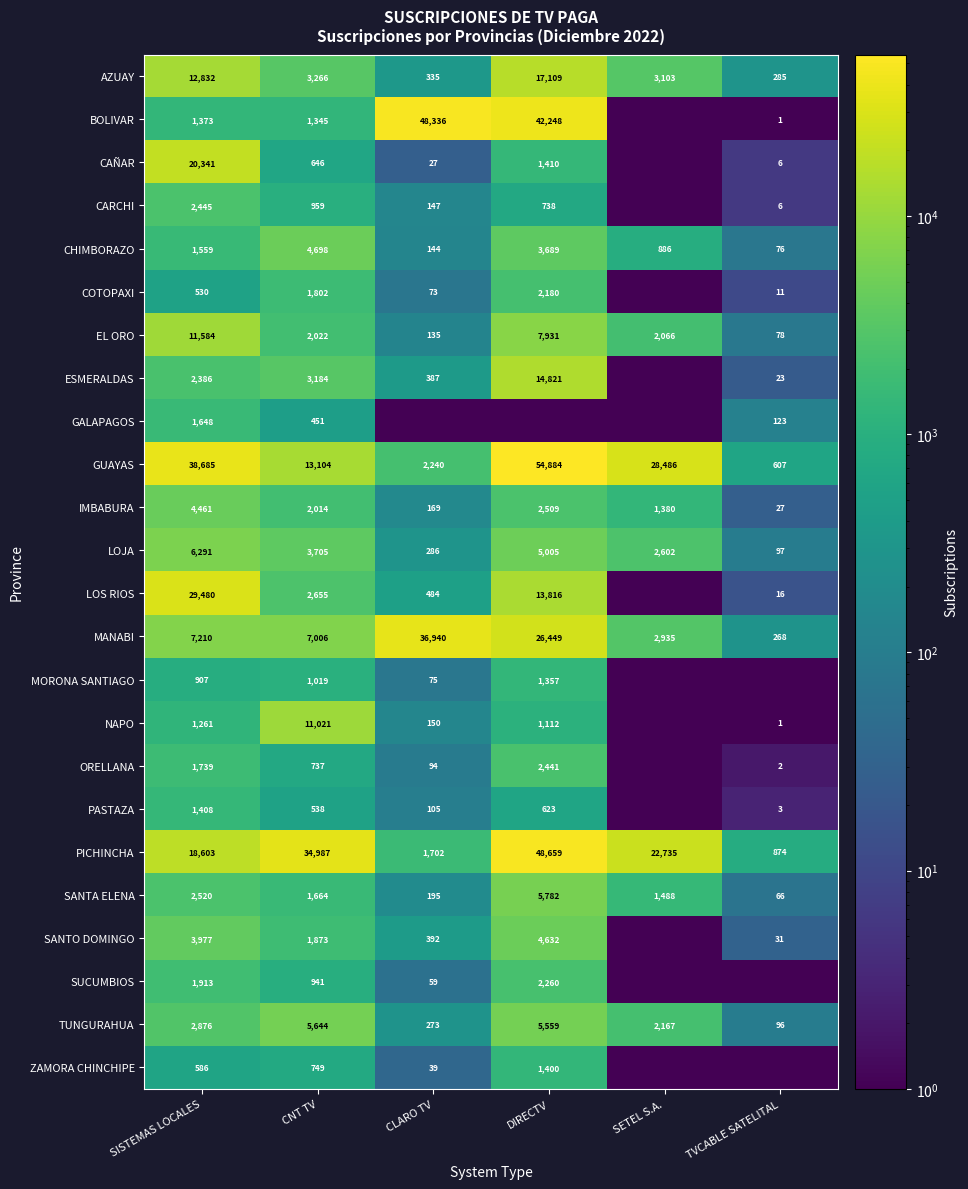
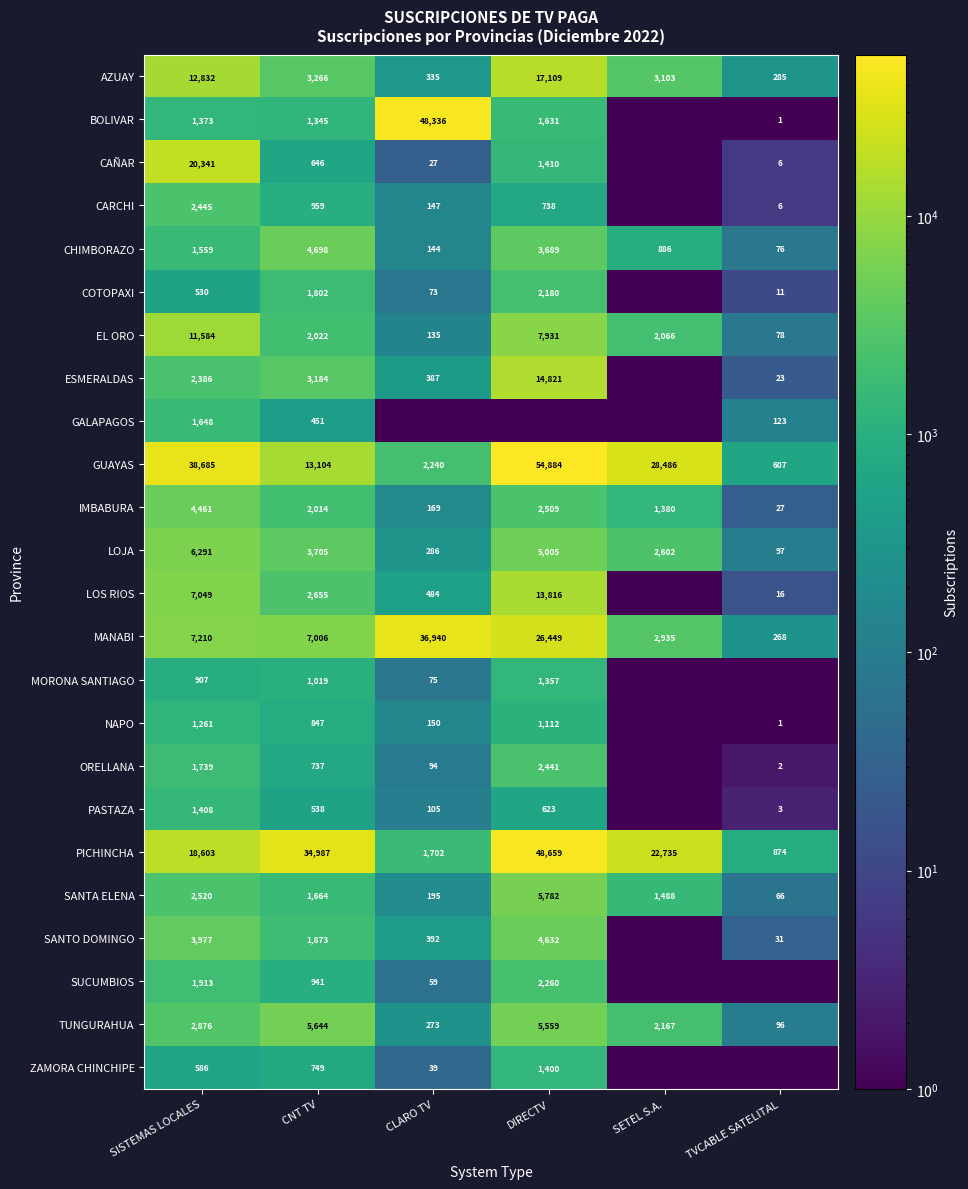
  {
    "AZUAY": {
      "SISTEMAS LOCALES": "12,832",
      "CNT TV": "3,266",
      "CLARO TV": "335",
      "DIRECTV": "17,109",
      "SETEL S.A.": "3,103",
      "TVCABLE SATELITAL": "285"
    },
    "BOLIVAR": {
      "SISTEMAS LOCALES": "1,373",
      "CNT TV": "1,345",
      "CLARO TV": "48,336",
-     "DIRECTV": "42,248",
+     "DIRECTV": "1,631",
      "TVCABLE SATELITAL": "1"
    },
    "CAÑAR": {
      "SISTEMAS LOCALES": "20,341",
      "CNT TV": "646",
      "CLARO TV": "27",
      "DIRECTV": "1,410",
      "TVCABLE SATELITAL": "6"
    },
    "CARCHI": {
      "SISTEMAS LOCALES": "2,445",
      "CNT TV": "959",
      "CLARO TV": "147",
      "DIRECTV": "738",
      "TVCABLE SATELITAL": "6"
    },
    "CHIMBORAZO": {
      "SISTEMAS LOCALES": "1,559",
      "CNT TV": "4,698",
      "CLARO TV": "144",
      "DIRECTV": "3,689",
      "SETEL S.A.": "886",
      "TVCABLE SATELITAL": "76"
    },
    "COTOPAXI": {
      "SISTEMAS LOCALES": "530",
      "CNT TV": "1,802",
      "CLARO TV": "73",
      "DIRECTV": "2,180",
      "TVCABLE SATELITAL": "11"
    },
    "EL ORO": {
      "SISTEMAS LOCALES": "11,584",
      "CNT TV": "2,022",
      "CLARO TV": "135",
      "DIRECTV": "7,931",
      "SETEL S.A.": "2,066",
      "TVCABLE SATELITAL": "78"
    },
    "ESMERALDAS": {
      "SISTEMAS LOCALES": "2,386",
      "CNT TV": "3,184",
      "CLARO TV": "387",
      "DIRECTV": "14,821",
      "TVCABLE SATELITAL": "23"
    },
    "GALAPAGOS": {
      "SISTEMAS LOCALES": "1,648",
      "CNT TV": "451",
      "TVCABLE SATELITAL": "123"
    },
    "GUAYAS": {
      "SISTEMAS LOCALES": "38,685",
      "CNT TV": "13,104",
      "CLARO TV": "2,240",
      "DIRECTV": "54,884",
      "SETEL S.A.": "28,486",
      "TVCABLE SATELITAL": "607"
    },
    "IMBABURA": {
      "SISTEMAS LOCALES": "4,461",
      "CNT TV": "2,014",
      "CLARO TV": "169",
      "DIRECTV": "2,509",
      "SETEL S.A.": "1,380",
      "TVCABLE SATELITAL": "27"
    },
    "LOJA": {
      "SISTEMAS LOCALES": "6,291",
      "CNT TV": "3,705",
      "CLARO TV": "286",
      "DIRECTV": "5,005",
      "SETEL S.A.": "2,602",
      "TVCABLE SATELITAL": "97"
    },
    "LOS RIOS": {
-     "SISTEMAS LOCALES": "29,480",
+     "SISTEMAS LOCALES": "7,049",
      "CNT TV": "2,655",
      "CLARO TV": "484",
      "DIRECTV": "13,816",
      "TVCABLE SATELITAL": "16"
    },
    "MANABI": {
      "SISTEMAS LOCALES": "7,210",
      "CNT TV": "7,006",
      "CLARO TV": "36,940",
      "DIRECTV": "26,449",
      "SETEL S.A.": "2,935",
      "TVCABLE SATELITAL": "268"
    },
    "MORONA SANTIAGO": {
      "SISTEMAS LOCALES": "907",
      "CNT TV": "1,019",
      "CLARO TV": "75",
      "DIRECTV": "1,357"
    },
    "NAPO": {
      "SISTEMAS LOCALES": "1,261",
-     "CNT TV": "11,021",
+     "CNT TV": "847",
      "CLARO TV": "150",
      "DIRECTV": "1,112",
      "TVCABLE SATELITAL": "1"
    },
    "ORELLANA": {
      "SISTEMAS LOCALES": "1,739",
      "CNT TV": "737",
      "CLARO TV": "94",
      "DIRECTV": "2,441",
      "TVCABLE SATELITAL": "2"
    },
    "PASTAZA": {
      "SISTEMAS LOCALES": "1,408",
      "CNT TV": "538",
      "CLARO TV": "105",
      "DIRECTV": "623",
      "TVCABLE SATELITAL": "3"
    },
    "PICHINCHA": {
      "SISTEMAS LOCALES": "18,603",
      "CNT TV": "34,987",
      "CLARO TV": "1,702",
      "DIRECTV": "48,659",
      "SETEL S.A.": "22,735",
      "TVCABLE SATELITAL": "874"
    },
    "SANTA ELENA": {
      "SISTEMAS LOCALES": "2,520",
      "CNT TV": "1,664",
      "CLARO TV": "195",
      "DIRECTV": "5,782",
      "SETEL S.A.": "1,488",
      "TVCABLE SATELITAL": "66"
    },
    "SANTO DOMINGO": {
      "SISTEMAS LOCALES": "3,977",
      "CNT TV": "1,873",
      "CLARO TV": "392",
      "DIRECTV": "4,632",
      "TVCABLE SATELITAL": "31"
    },
    "SUCUMBIOS": {
      "SISTEMAS LOCALES": "1,913",
      "CNT TV": "941",
      "CLARO TV": "59",
      "DIRECTV": "2,260"
    },
    "TUNGURAHUA": {
      "SISTEMAS LOCALES": "2,876",
      "CNT TV": "5,644",
      "CLARO TV": "273",
      "DIRECTV": "5,559",
      "SETEL S.A.": "2,167",
      "TVCABLE SATELITAL": "96"
    },
    "ZAMORA CHINCHIPE": {
      "SISTEMAS LOCALES": "586",
      "CNT TV": "749",
      "CLARO TV": "39",
      "DIRECTV": "1,400"
    }
  }
